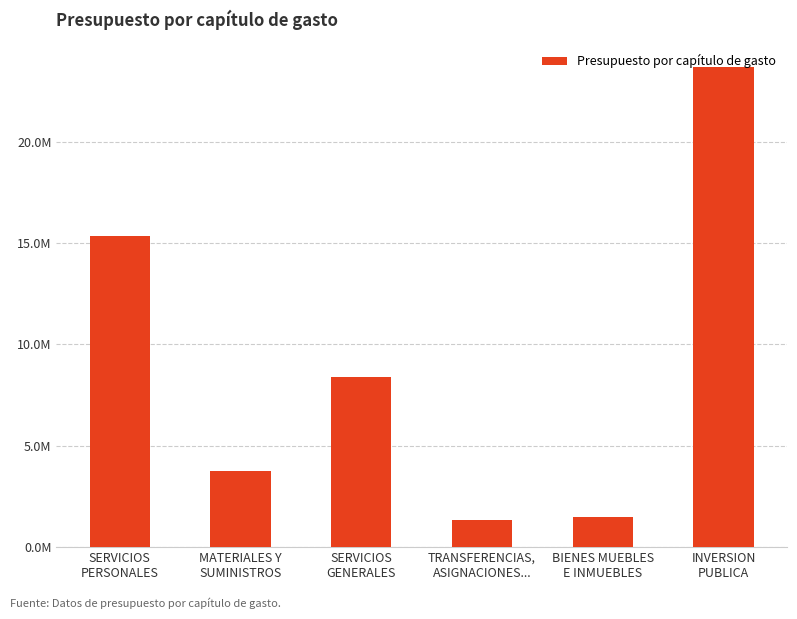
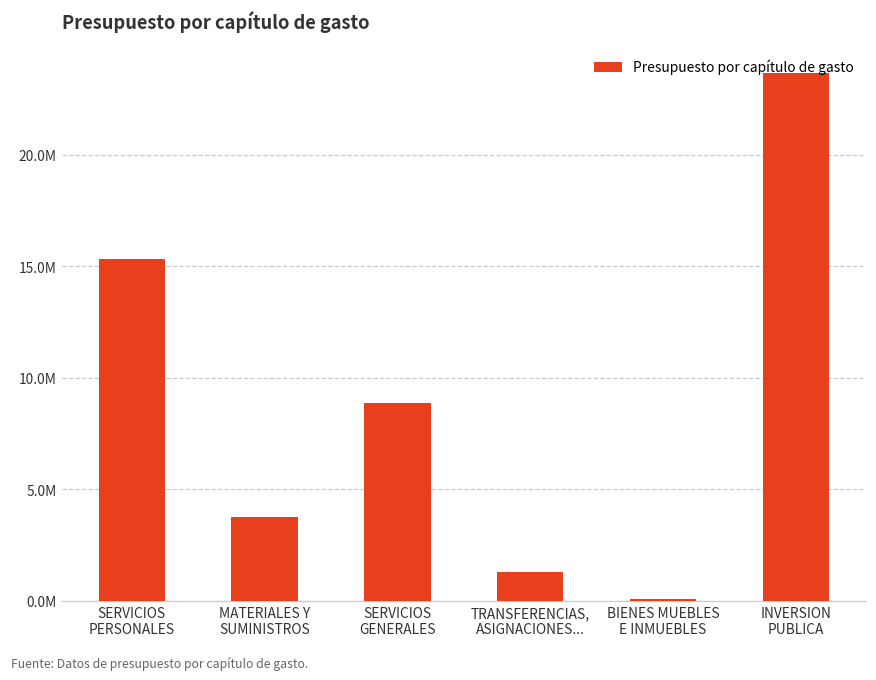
  {
    "SERVICIOS PERSONALES": 15300000,
    "MATERIALES Y SUMINISTROS": 3700000,
-   "SERVICIOS GENERALES": 8400000,
+   "SERVICIOS GENERALES": 8900000,
    "TRANSFERENCIAS, ASIGNACIONES...": 1300000,
-   "BIENES MUEBLES E INMUEBLES": 1500000,
+   "BIENES MUEBLES E INMUEBLES": 100000,
    "INVERSION PUBLICA": 23700000
  }
